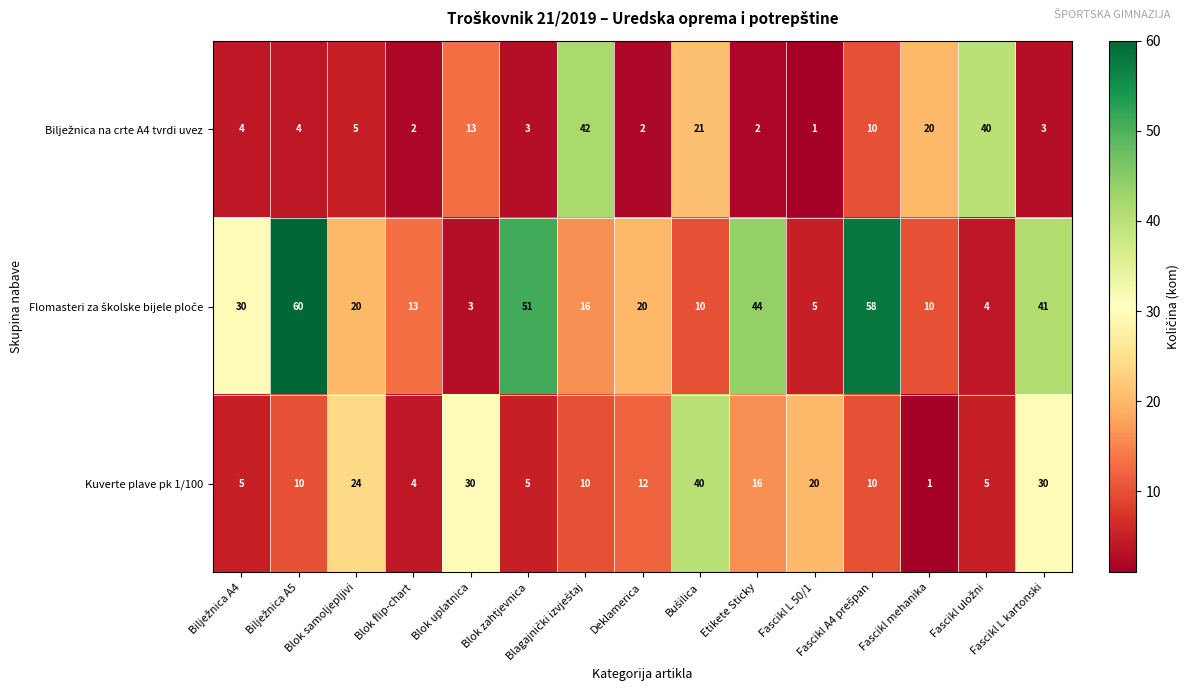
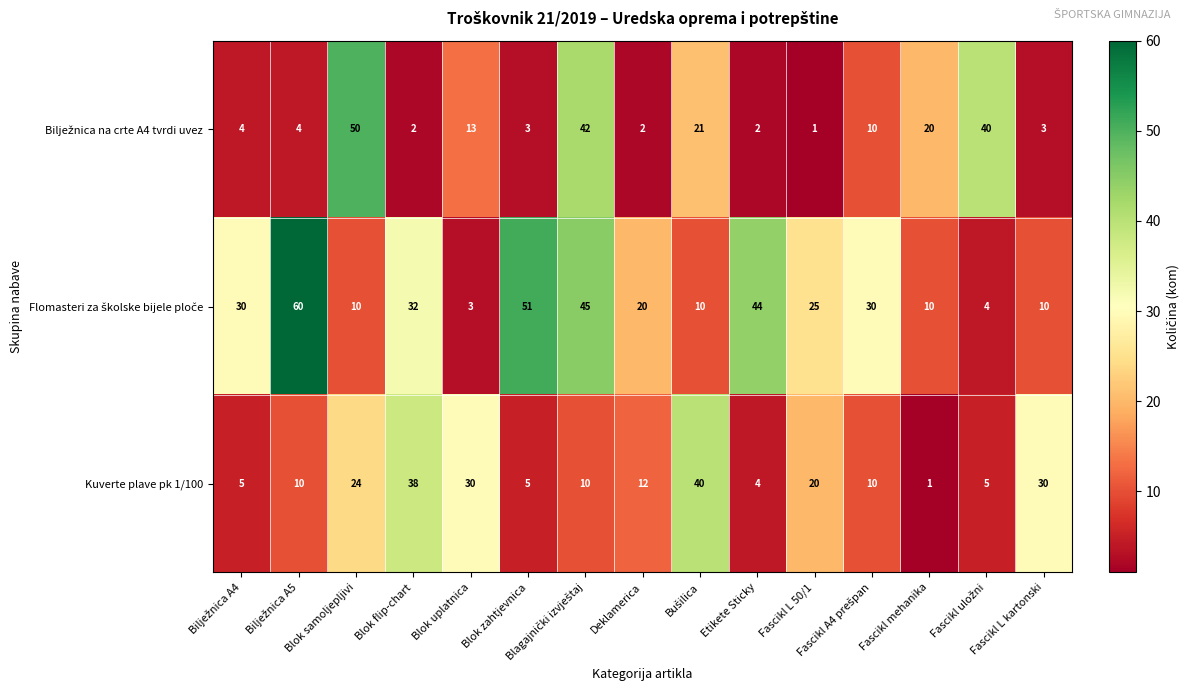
  {
    "Bilježnica na crte A4 tvrdi uvez": {
      "Bilježnica A4": 4,
      "Bilježnica A5": 4,
-     "Blok samoljepljivi": 5,
+     "Blok samoljepljivi": 50,
      "Blok flip-chart": 2,
      "Blok uplatnica": 13,
      "Blok zahtjevnica": 3,
      "Blagajnički izvještaj": 42,
      "Deklamerica": 2,
      "Bušilica": 21,
      "Etikete Sticky": 2,
      "Fascikl L 50/1": 1,
      "Fascikl A4 prešpan": 10,
      "Fascikl mehanika": 20,
      "Fascikl uložni": 40,
      "Fascikl L kartonski": 3
    },
    "Flomasteri za školske bijele ploče": {
      "Bilježnica A4": 30,
      "Bilježnica A5": 60,
-     "Blok samoljepljivi": 20,
-     "Blok flip-chart": 13,
+     "Blok samoljepljivi": 10,
+     "Blok flip-chart": 32,
      "Blok uplatnica": 3,
      "Blok zahtjevnica": 51,
-     "Blagajnički izvještaj": 16,
+     "Blagajnički izvještaj": 45,
      "Deklamerica": 20,
      "Bušilica": 10,
      "Etikete Sticky": 44,
-     "Fascikl L 50/1": 5,
-     "Fascikl A4 prešpan": 58,
+     "Fascikl L 50/1": 25,
+     "Fascikl A4 prešpan": 30,
      "Fascikl mehanika": 10,
      "Fascikl uložni": 4,
-     "Fascikl L kartonski": 41
+     "Fascikl L kartonski": 10
    },
    "Kuverte plave pk 1/100": {
      "Bilježnica A4": 5,
      "Bilježnica A5": 10,
      "Blok samoljepljivi": 24,
-     "Blok flip-chart": 4,
+     "Blok flip-chart": 38,
      "Blok uplatnica": 30,
      "Blok zahtjevnica": 5,
      "Blagajnički izvještaj": 10,
      "Deklamerica": 12,
      "Bušilica": 40,
-     "Etikete Sticky": 16,
+     "Etikete Sticky": 4,
      "Fascikl L 50/1": 20,
      "Fascikl A4 prešpan": 10,
      "Fascikl mehanika": 1,
      "Fascikl uložni": 5,
      "Fascikl L kartonski": 30
    }
  }
